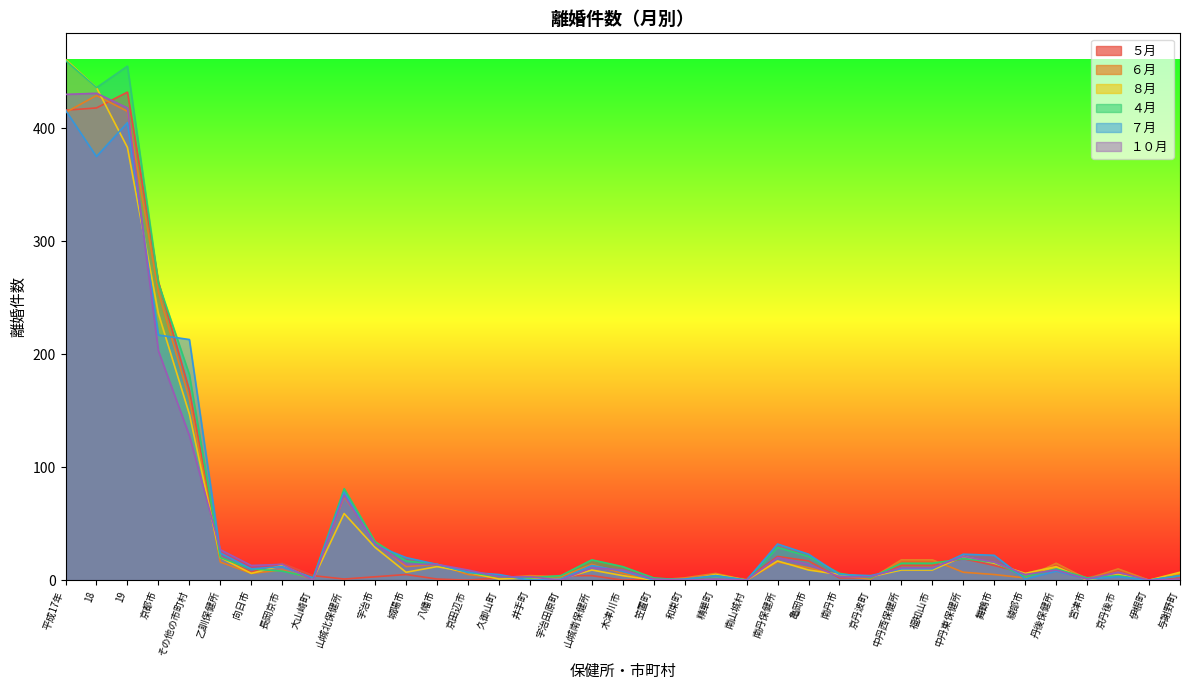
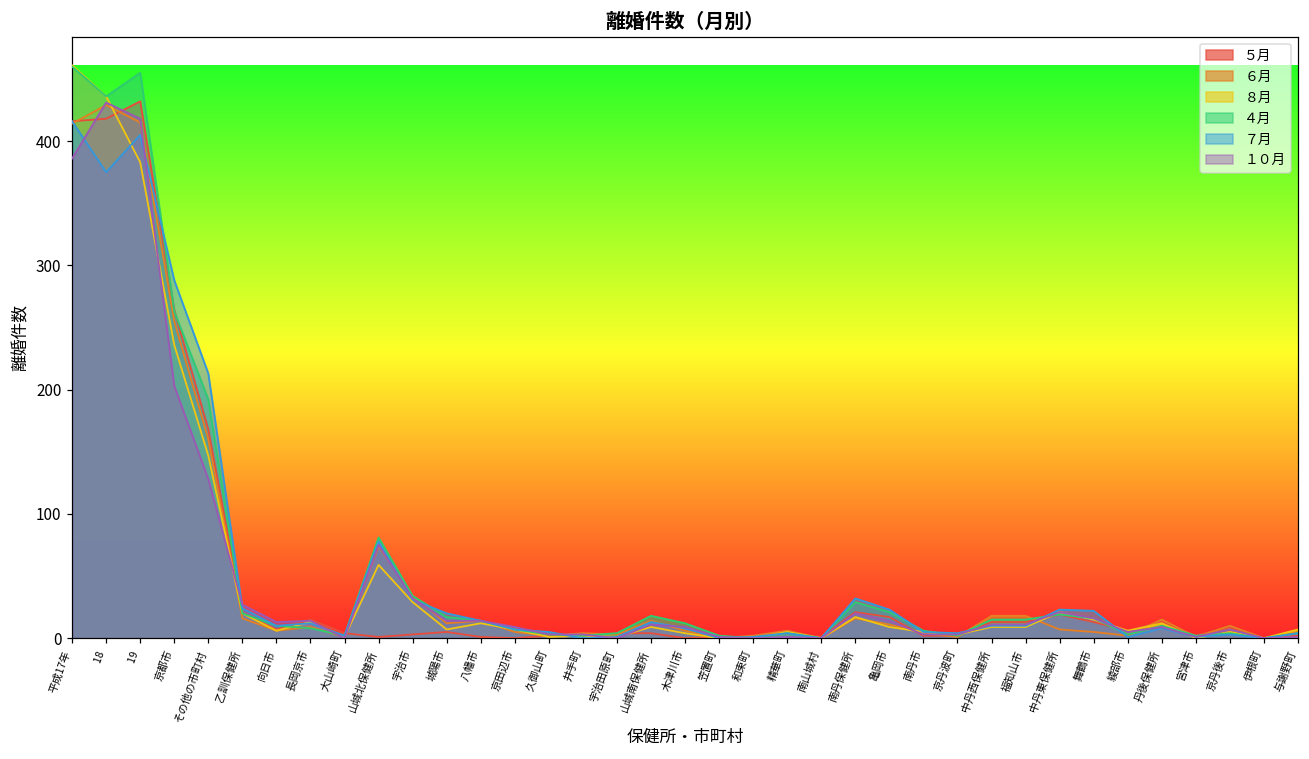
  {
    "４月": {
      "19": 455,
-     "その他の市町村": 182,
+     "その他の市町村": 192,
      "山城北保健所": 81,
      "城陽市": 17,
      "山城南保健所": 18,
      "木津川市": 12,
      "南丹保健所": 29
    },
    "７月": {
      "18": 375,
      "19": 405,
-     "京都市": 217,
+     "京都市": 288,
      "その他の市町村": 213,
      "乙訓保健所": 24,
      "山城北保健所": 78,
      "城陽市": 20,
      "南丹保健所": 32,
      "舞鶴市": 22
    },
    "１０月": {
-     "平成17年": 430,
+     "平成17年": 386,
      "19": 418,
      "京都市": 203,
      "その他の市町村": 128,
      "乙訓保健所": 27,
      "向日市": 13,
      "精華町": 1,
      "亀岡市": 14
    }
  }
